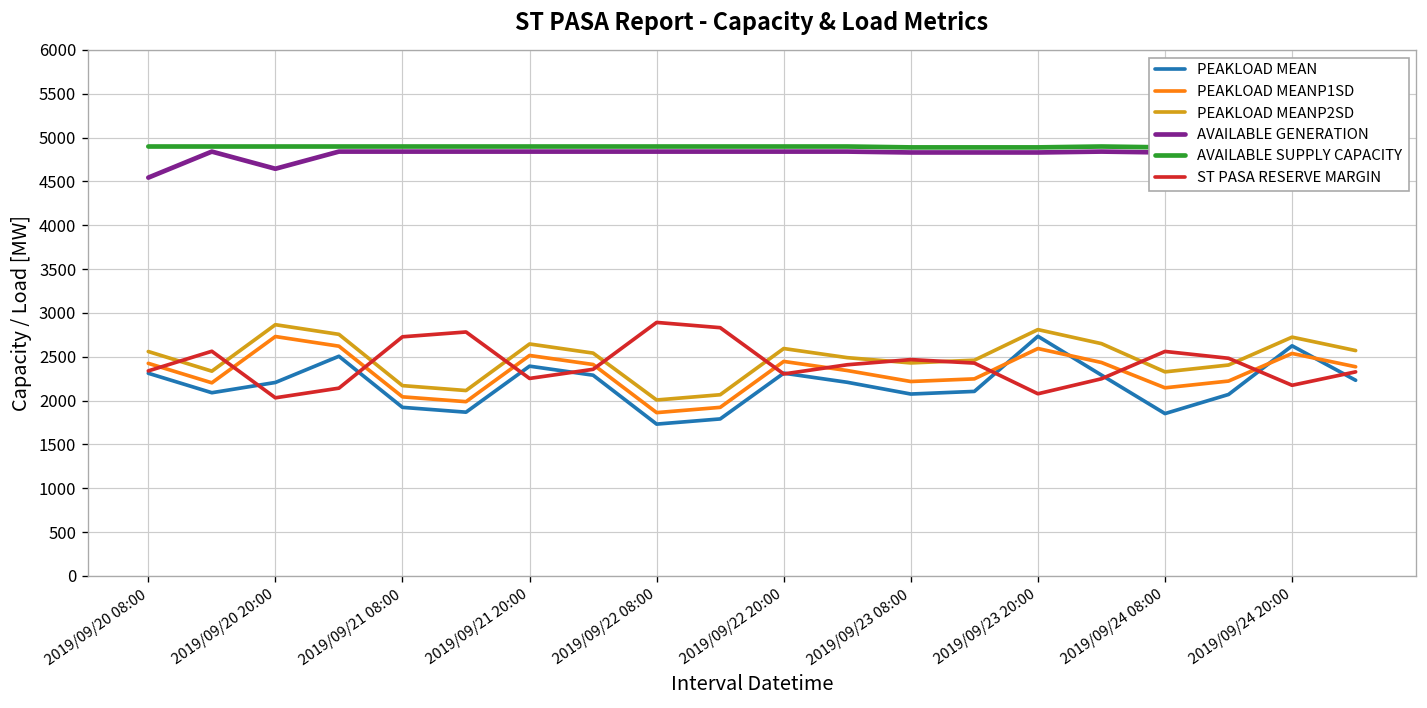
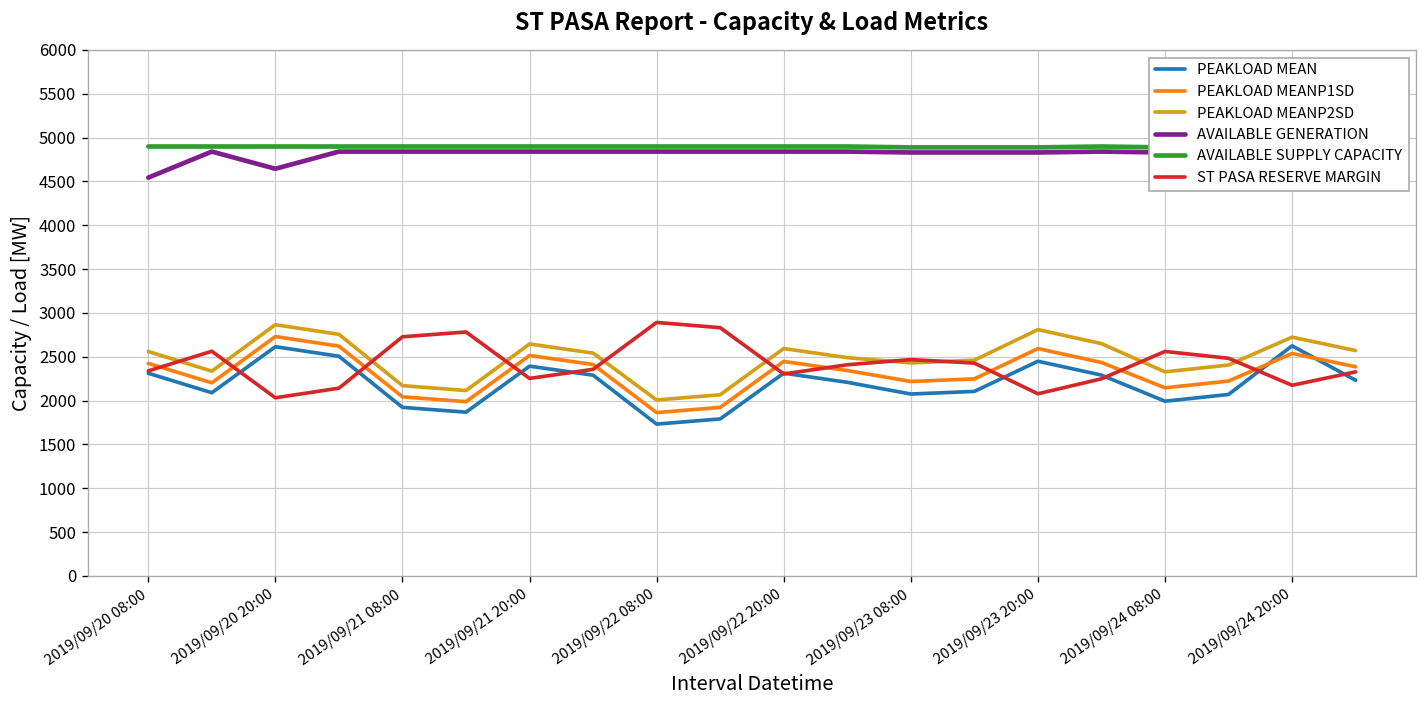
  {
    "PEAKLOAD MEAN": {
-     "2019/09/20 20:00": 2200,
+     "2019/09/20 20:00": 2600,
      "2019/09/21 08:00": 1900,
      "2019/09/21 20:00": 2400,
      "2019/09/22 08:00": 1700,
      "2019/09/23 08:00": 2100,
-     "2019/09/23 20:00": 2700,
-     "2019/09/24 08:00": 1900,
+     "2019/09/23 20:00": 2400,
+     "2019/09/24 08:00": 2000,
      "2019/09/24 20:00": 2600
    },
    "AVAILABLE GENERATION": {
      "2019/09/20 08:00": 4500,
      "2019/09/20 20:00": 4600,
      "2019/09/21 08:00": 4800,
      "2019/09/21 20:00": 4800,
      "2019/09/22 08:00": 4800,
      "2019/09/22 20:00": 4800,
      "2019/09/23 08:00": 4800,
      "2019/09/23 20:00": 4800
    },
    "AVAILABLE SUPPLY CAPACITY": {
      "2019/09/20 08:00": 4900,
      "2019/09/20 20:00": 4900,
      "2019/09/21 08:00": 4900,
      "2019/09/21 20:00": 4900,
      "2019/09/22 08:00": 4900,
      "2019/09/22 20:00": 4900,
      "2019/09/23 08:00": 4900,
      "2019/09/23 20:00": 4900
    },
    "ST PASA RESERVE MARGIN": {
      "2019/09/20 20:00": 2000,
      "2019/09/21 08:00": 2700,
      "2019/09/21 20:00": 2300,
      "2019/09/22 08:00": 2900,
      "2019/09/23 08:00": 2500,
      "2019/09/23 20:00": 2100,
      "2019/09/24 08:00": 2600,
      "2019/09/24 20:00": 2200
    }
  }
